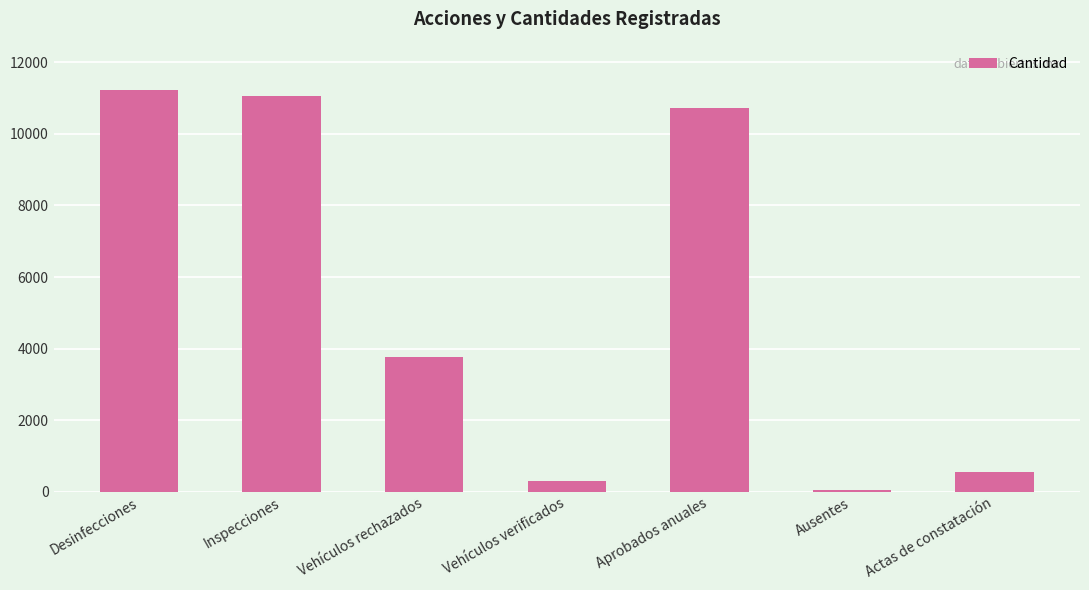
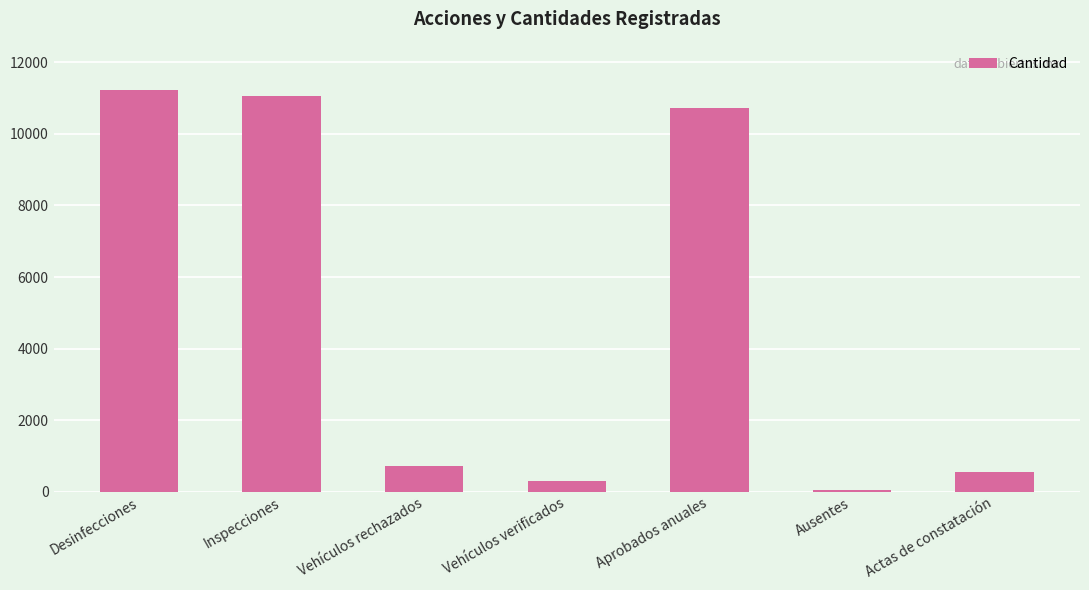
  {
    "Desinfecciones": 11200,
    "Inspecciones": 11100,
-   "Vehículos rechazados": 3800,
+   "Vehículos rechazados": 700,
    "Vehículos verificados": 300,
    "Aprobados anuales": 10700,
    "Actas de constatación": 500
  }
